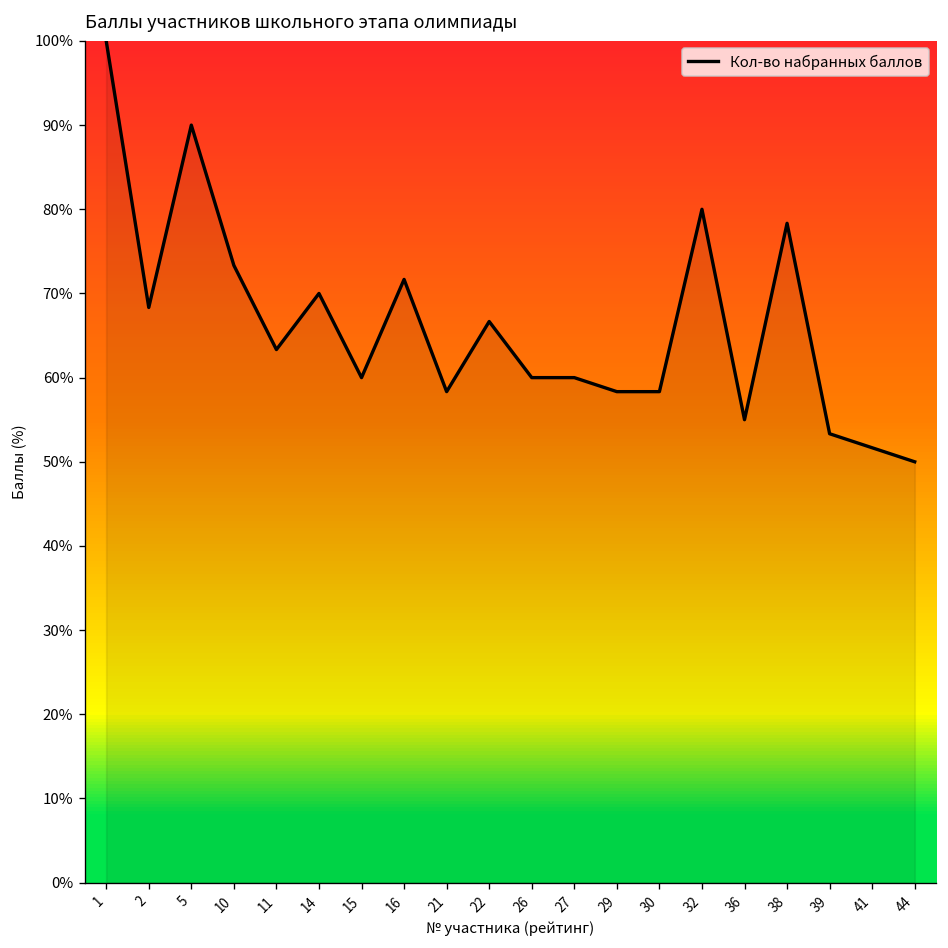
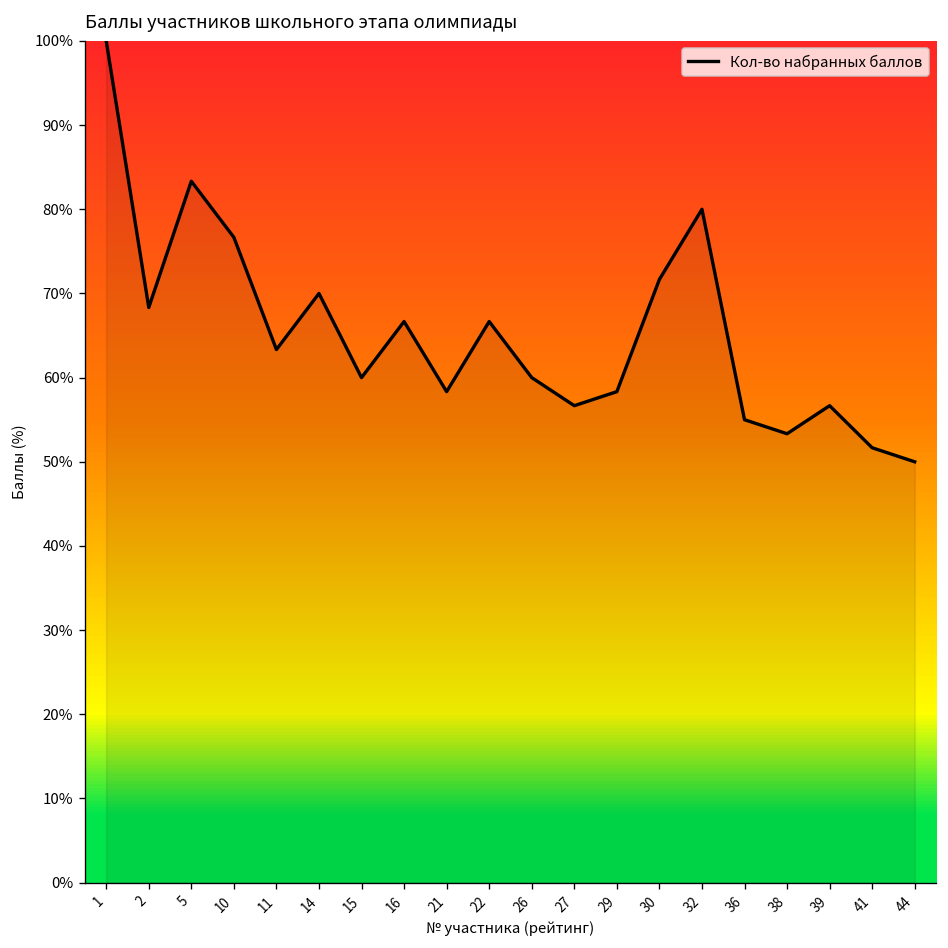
  {
    "1": "100%",
    "2": "68%",
-   "5": "90%",
-   "10": "73%",
+   "5": "83%",
+   "10": "77%",
    "11": "63%",
    "14": "70%",
    "15": "60%",
-   "16": "72%",
+   "16": "67%",
    "21": "58%",
    "22": "67%",
    "26": "60%",
-   "27": "60%",
+   "27": "57%",
    "29": "58%",
-   "30": "58%",
+   "30": "72%",
    "32": "80%",
    "36": "55%",
-   "38": "78%",
-   "39": "53%",
+   "38": "53%",
+   "39": "57%",
    "41": "52%",
    "44": "50%"
  }
